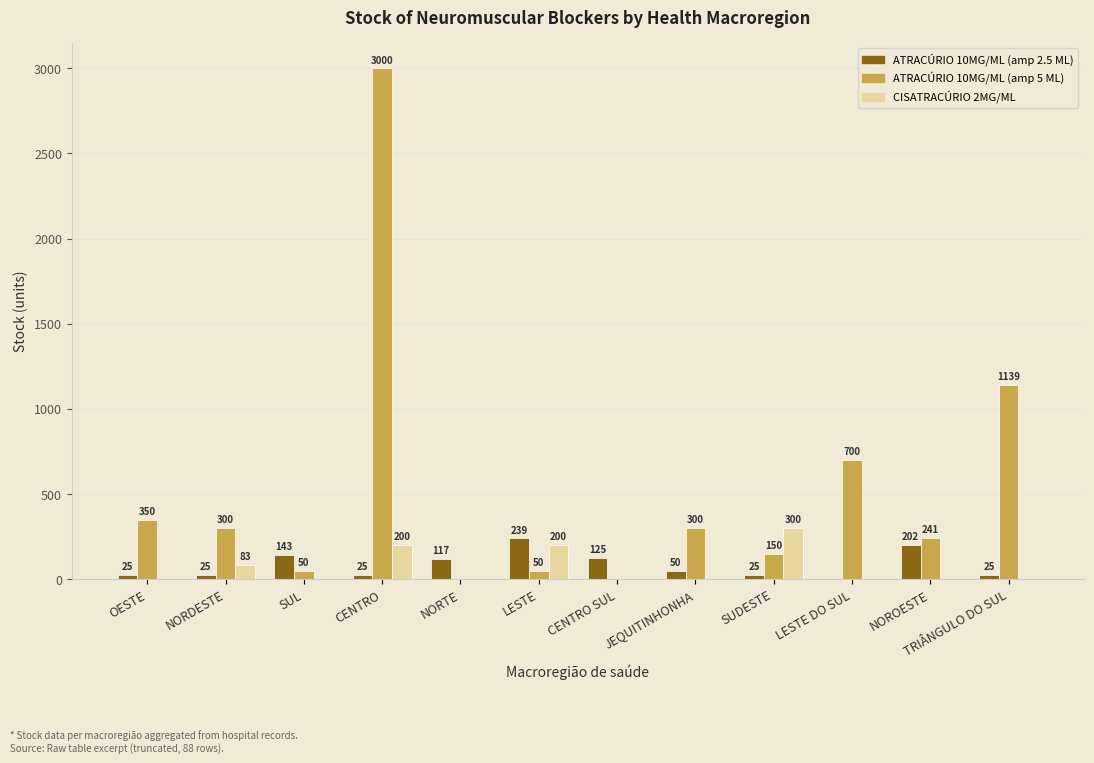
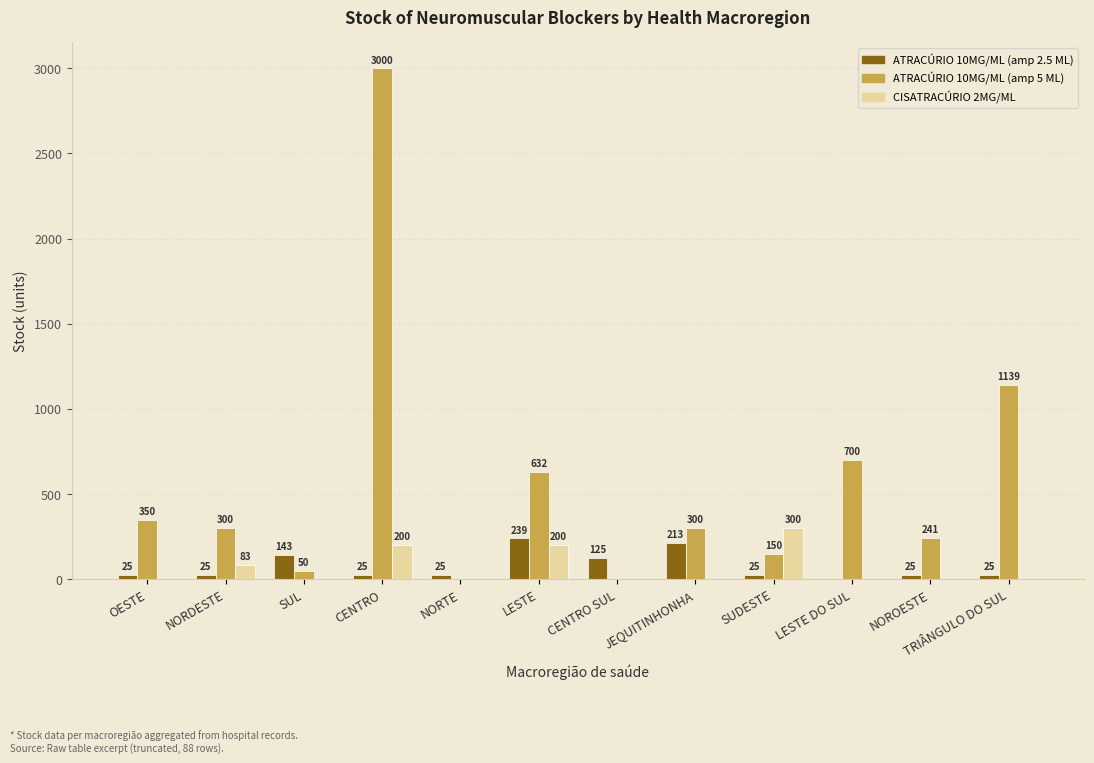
  {
    "ATRACÚRIO 10MG/ML (amp 2.5 ML)": {
      "OESTE": 25,
      "NORDESTE": 25,
      "SUL": 143,
      "CENTRO": 25,
-     "NORTE": 117,
+     "NORTE": 25,
      "LESTE": 239,
      "CENTRO SUL": 125,
-     "JEQUITINHONHA": 50,
+     "JEQUITINHONHA": 213,
      "SUDESTE": 25,
-     "NOROESTE": 202,
+     "NOROESTE": 25,
      "TRIÂNGULO DO SUL": 25
    },
    "ATRACÚRIO 10MG/ML (amp 5 ML)": {
      "OESTE": 350,
      "NORDESTE": 300,
      "SUL": 50,
      "CENTRO": 3000,
-     "LESTE": 50,
+     "LESTE": 632,
      "JEQUITINHONHA": 300,
      "SUDESTE": 150,
      "LESTE DO SUL": 700,
      "NOROESTE": 241,
      "TRIÂNGULO DO SUL": 1139
    },
    "CISATRACÚRIO 2MG/ML": {
      "NORDESTE": 83,
      "CENTRO": 200,
      "LESTE": 200,
      "SUDESTE": 300
    }
  }
